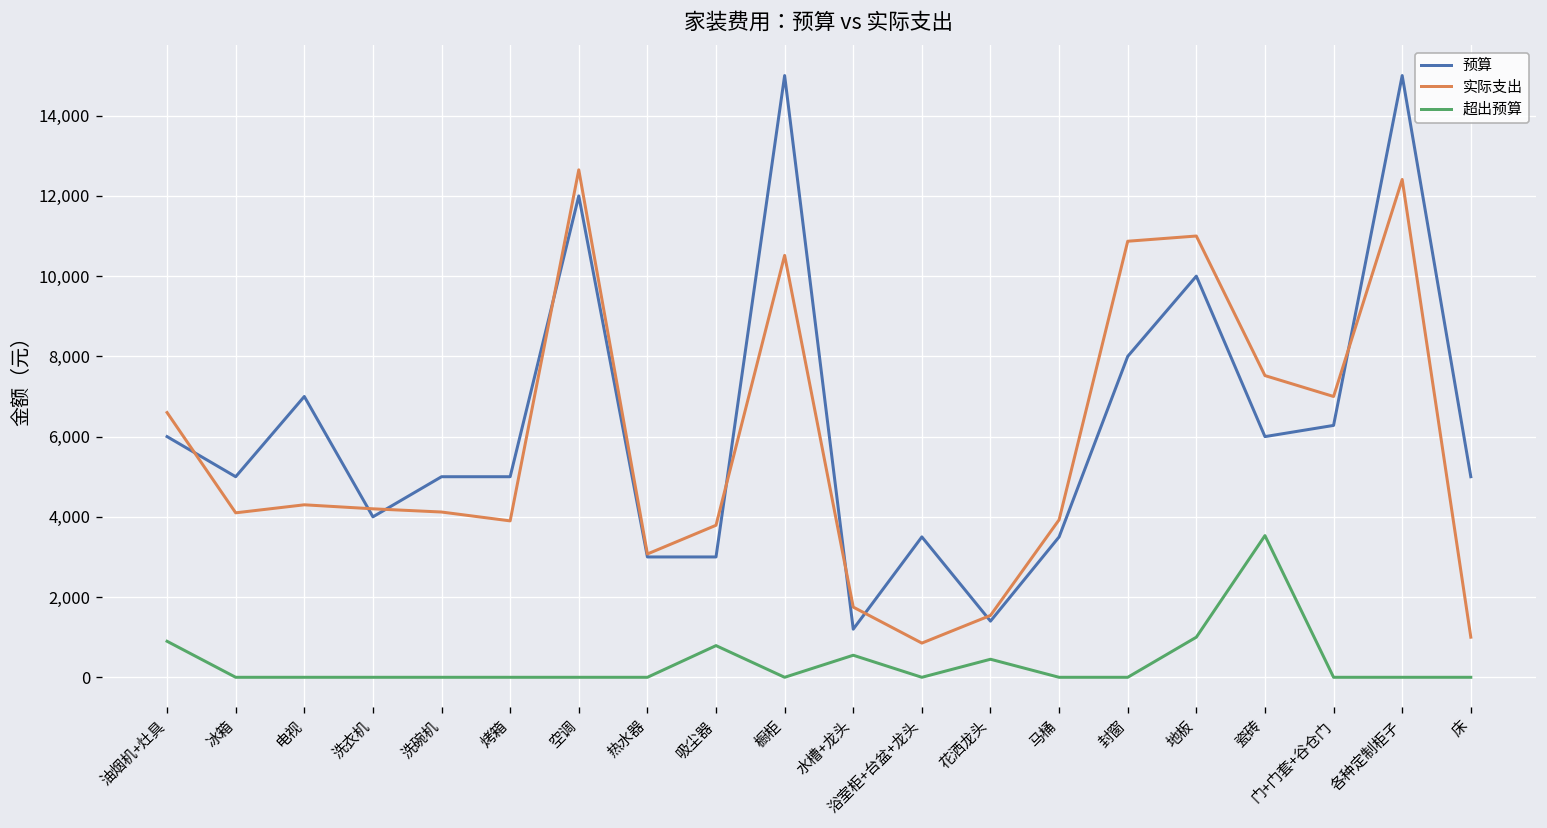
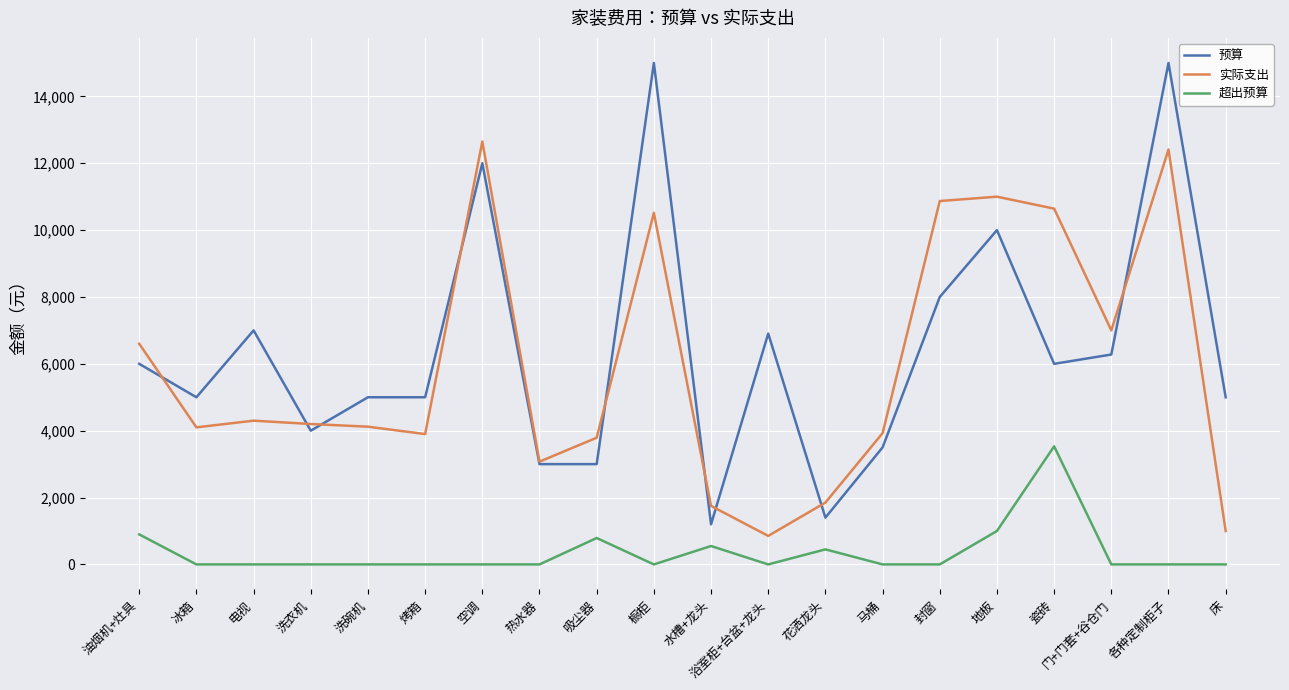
  {
    "预算": {
      "油烟机+灶具": "6,000",
      "冰箱": "5,000",
      "电视": "7,000",
      "洗衣机": "4,000",
      "洗碗机": "5,000",
      "烤箱": "5,000",
      "空调": "12,000",
      "吸尘器": "3,000",
      "橱柜": "15,000",
      "水槽+龙头": "1,200",
-     "浴室柜+台盆+龙头": "3,500",
+     "浴室柜+台盆+龙头": "6,900",
      "花洒龙头": "1,400",
      "马桶": "3,500",
      "封窗": "8,000",
      "地板": "10,000",
      "瓷砖": "6,000",
      "门+门套+谷仓门": "6,300",
      "各种定制柜子": "15,000",
      "床": "5,000"
    },
    "实际支出": {
      "油烟机+灶具": "6,600",
      "冰箱": "4,100",
      "电视": "4,300",
      "洗衣机": "4,200",
      "洗碗机": "4,100",
      "烤箱": "3,900",
      "空调": "12,700",
      "吸尘器": "3,800",
      "橱柜": "10,500",
      "水槽+龙头": "1,800",
      "浴室柜+台盆+龙头": "900",
-     "花洒龙头": "1,500",
+     "花洒龙头": "1,900",
      "马桶": "3,900",
      "封窗": "10,900",
      "地板": "11,000",
-     "瓷砖": "7,500",
+     "瓷砖": "10,600",
      "门+门套+谷仓门": "7,000",
      "各种定制柜子": "12,400",
      "床": "1,000"
    },
    "超出预算": {
      "油烟机+灶具": "900",
      "冰箱": "0",
      "电视": "0",
      "洗衣机": "0",
      "洗碗机": "0",
      "烤箱": "0",
      "空调": "0",
      "热水器": "0",
      "吸尘器": "800",
      "橱柜": "0",
      "水槽+龙头": "600",
      "浴室柜+台盆+龙头": "0",
      "花洒龙头": "500",
      "马桶": "0",
      "封窗": "0",
      "地板": "1,000",
      "瓷砖": "3,500",
      "门+门套+谷仓门": "0",
      "各种定制柜子": "0",
      "床": "0"
    }
  }
